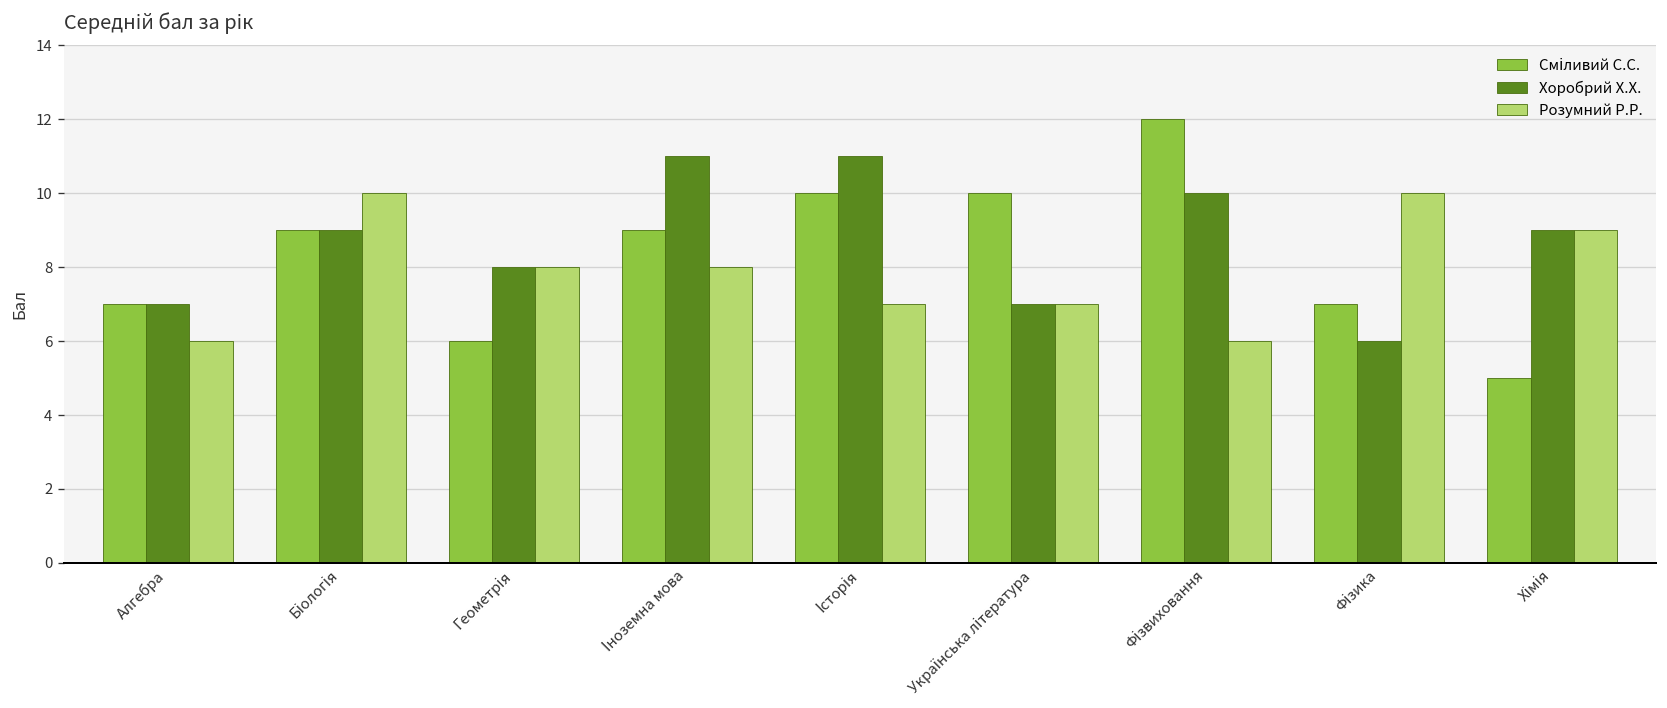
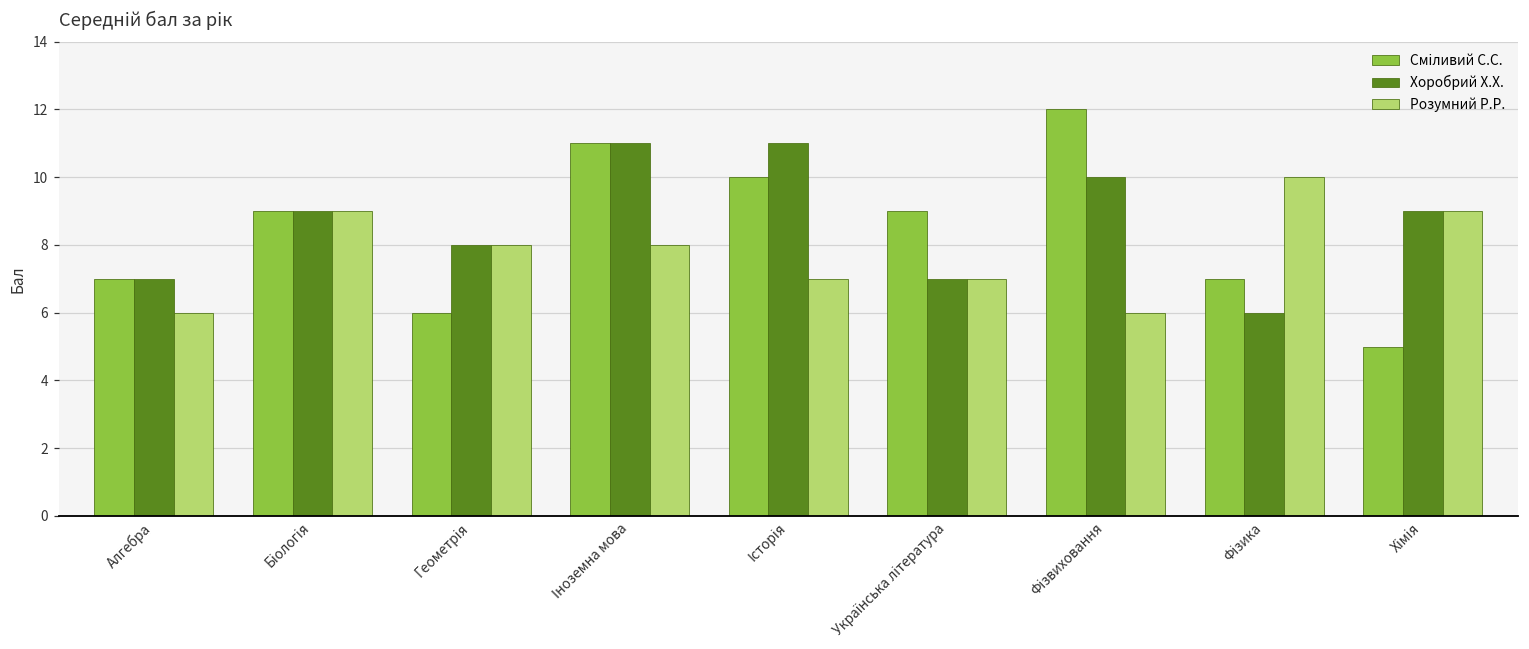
  {
    "Сміливий С.С.": {
      "Алгебра": 7,
      "Біологія": 9,
      "Геометрія": 6,
-     "Іноземна мова": 9,
+     "Іноземна мова": 11,
      "Історія": 10,
-     "Українська література": 10,
+     "Українська література": 9,
      "Фізвиховання": 12,
      "Фізика": 7,
      "Хімія": 5
    },
    "Хоробрий Х.Х.": {
      "Алгебра": 7,
      "Біологія": 9,
      "Геометрія": 8,
      "Іноземна мова": 11,
      "Історія": 11,
      "Українська література": 7,
      "Фізвиховання": 10,
      "Фізика": 6,
      "Хімія": 9
    },
    "Розумний Р.Р.": {
      "Алгебра": 6,
-     "Біологія": 10,
+     "Біологія": 9,
      "Геометрія": 8,
      "Іноземна мова": 8,
      "Історія": 7,
      "Українська література": 7,
      "Фізвиховання": 6,
      "Фізика": 10,
      "Хімія": 9
    }
  }
